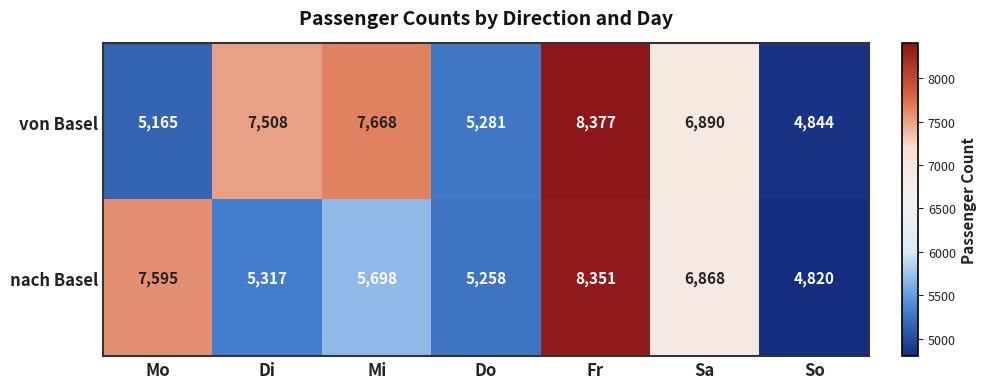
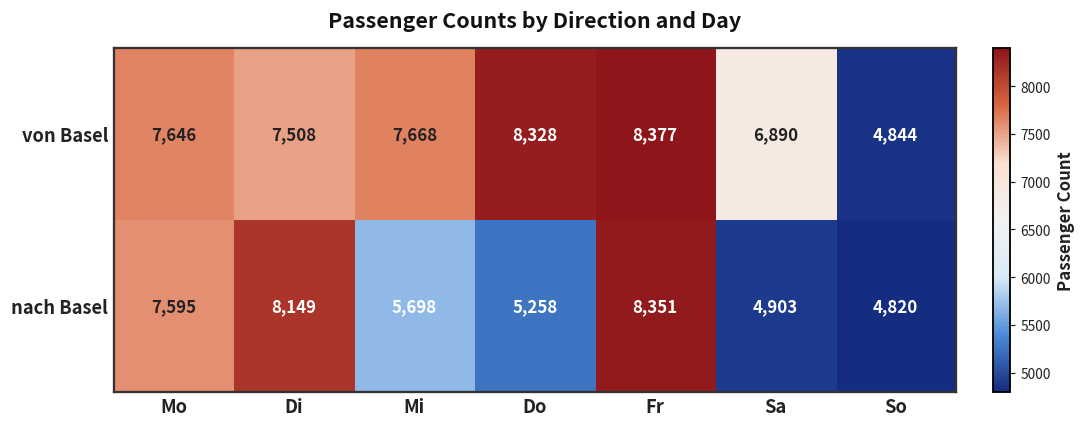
  {
    "von Basel": {
-     "Mo": "5,165",
+     "Mo": "7,646",
      "Di": "7,508",
      "Mi": "7,668",
-     "Do": "5,281",
+     "Do": "8,328",
      "Fr": "8,377",
      "Sa": "6,890",
      "So": "4,844"
    },
    "nach Basel": {
      "Mo": "7,595",
-     "Di": "5,317",
+     "Di": "8,149",
      "Mi": "5,698",
      "Do": "5,258",
      "Fr": "8,351",
-     "Sa": "6,868",
+     "Sa": "4,903",
      "So": "4,820"
    }
  }
